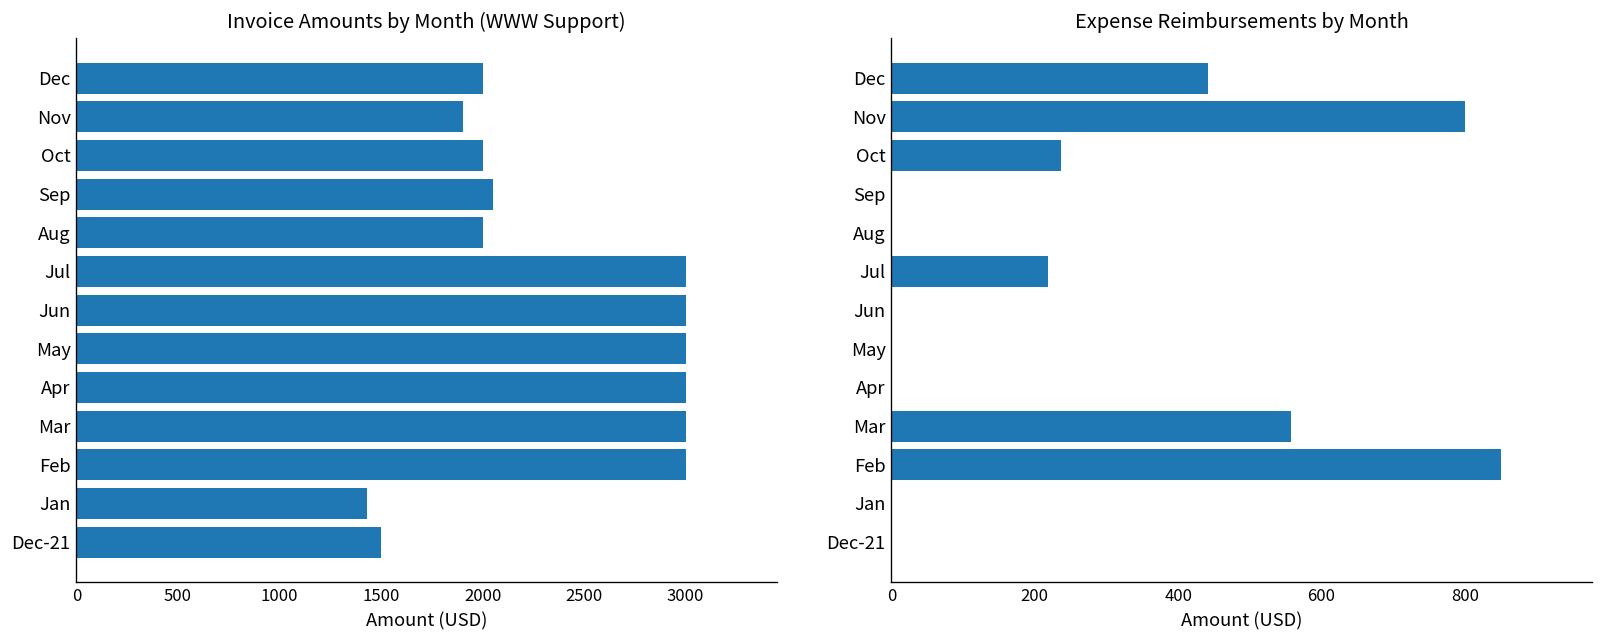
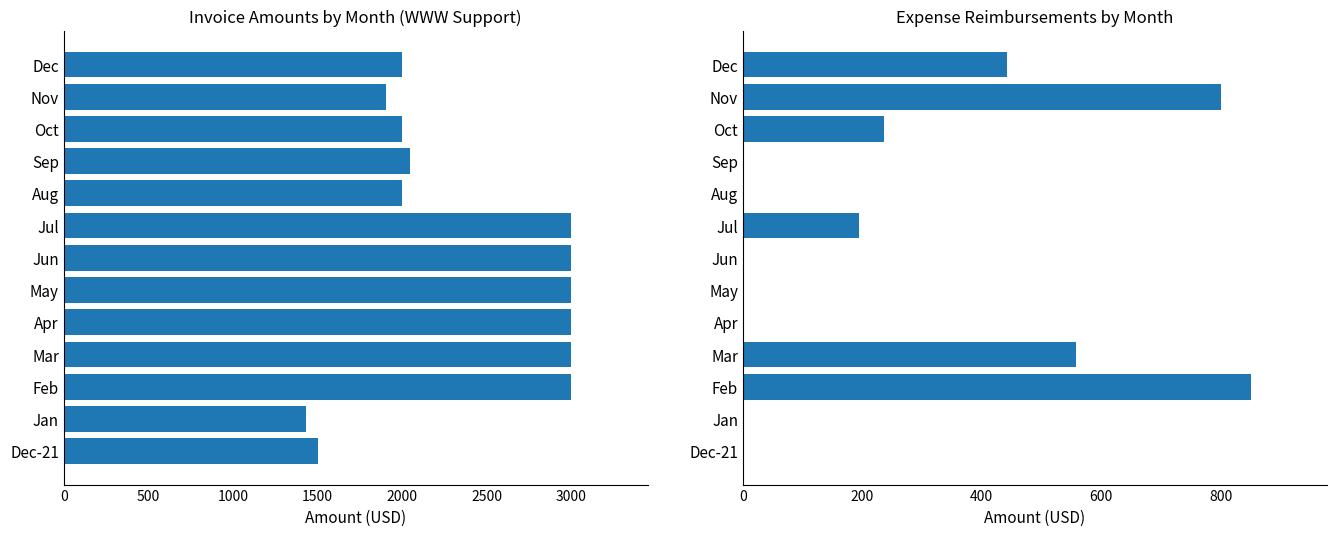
  {
    "Invoice Amounts by Month (WWW Support)": {
      "Dec": 2000,
      "Nov": 1900,
      "Oct": 2000,
      "Sep": 2050,
      "Aug": 2000,
      "Jul": 3000,
      "Jun": 3000,
      "May": 3000,
      "Apr": 3000,
      "Mar": 3000,
      "Feb": 3000,
      "Jan": 1430,
      "Dec-21": 1500
    },
    "Expense Reimbursements by Month": {
      "Dec": 440,
      "Nov": 800,
      "Oct": 240,
      "Sep": 0,
      "Aug": 0,
-     "Jul": 220,
+     "Jul": 190,
      "Jun": 0,
      "May": 0,
      "Apr": 0,
      "Mar": 560,
      "Feb": 850,
      "Jan": 0,
      "Dec-21": 0
    }
  }
